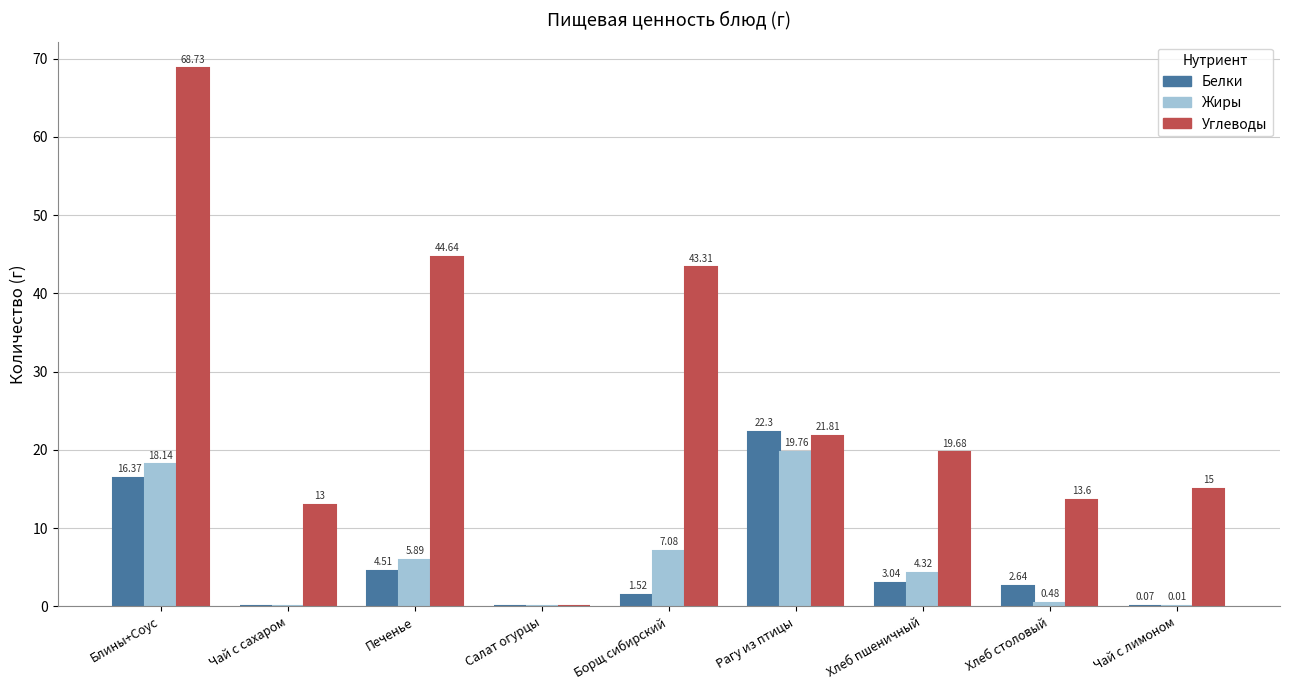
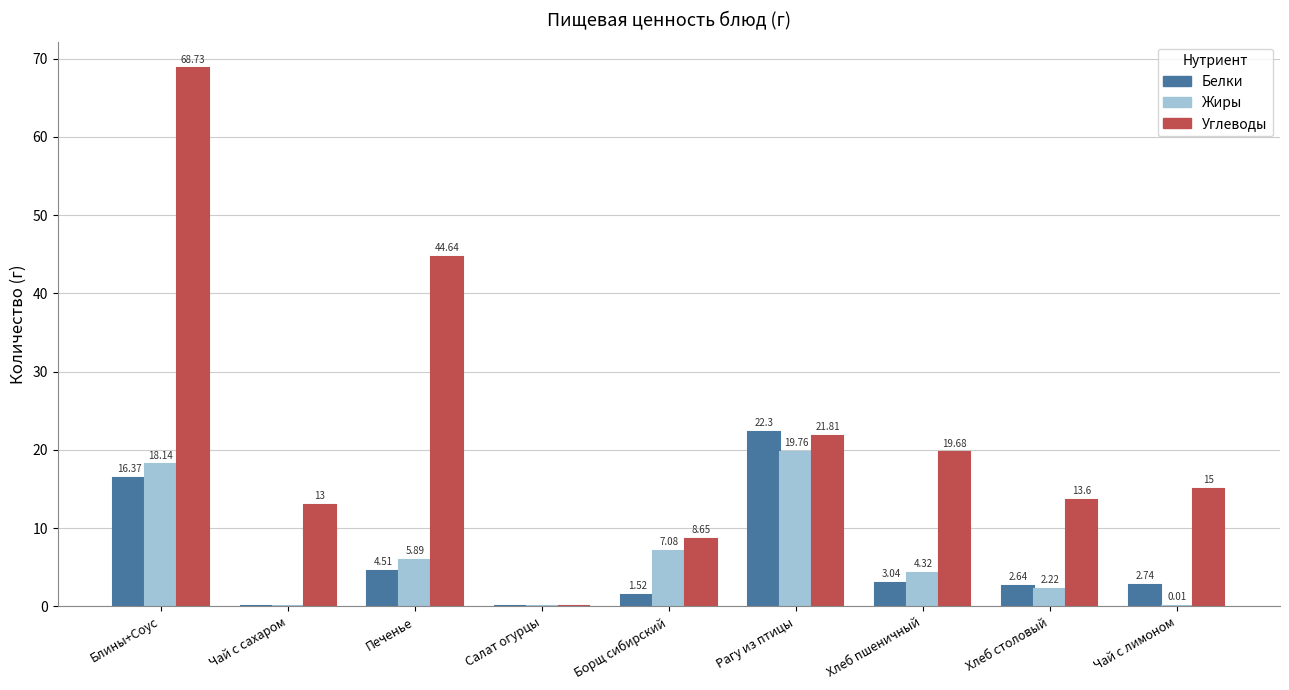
  {
    "Белки": {
      "Блины+Соус": 16.37,
      "Печенье": 4.51,
      "Борщ сибирский": 1.52,
      "Рагу из птицы": 22.3,
      "Хлеб пшеничный": 3.04,
      "Хлеб столовый": 2.64,
-     "Чай с лимоном": 0.07
+     "Чай с лимоном": 2.74
    },
    "Жиры": {
      "Блины+Соус": 18.14,
      "Печенье": 5.89,
      "Борщ сибирский": 7.08,
      "Рагу из птицы": 19.76,
      "Хлеб пшеничный": 4.32,
-     "Хлеб столовый": 0.48,
+     "Хлеб столовый": 2.22,
      "Чай с лимоном": 0.01
    },
    "Углеводы": {
      "Блины+Соус": 68.73,
      "Чай с сахаром": 13,
      "Печенье": 44.64,
-     "Борщ сибирский": 43.31,
+     "Борщ сибирский": 8.65,
      "Рагу из птицы": 21.81,
      "Хлеб пшеничный": 19.68,
      "Хлеб столовый": 13.6,
      "Чай с лимоном": 15
    }
  }
